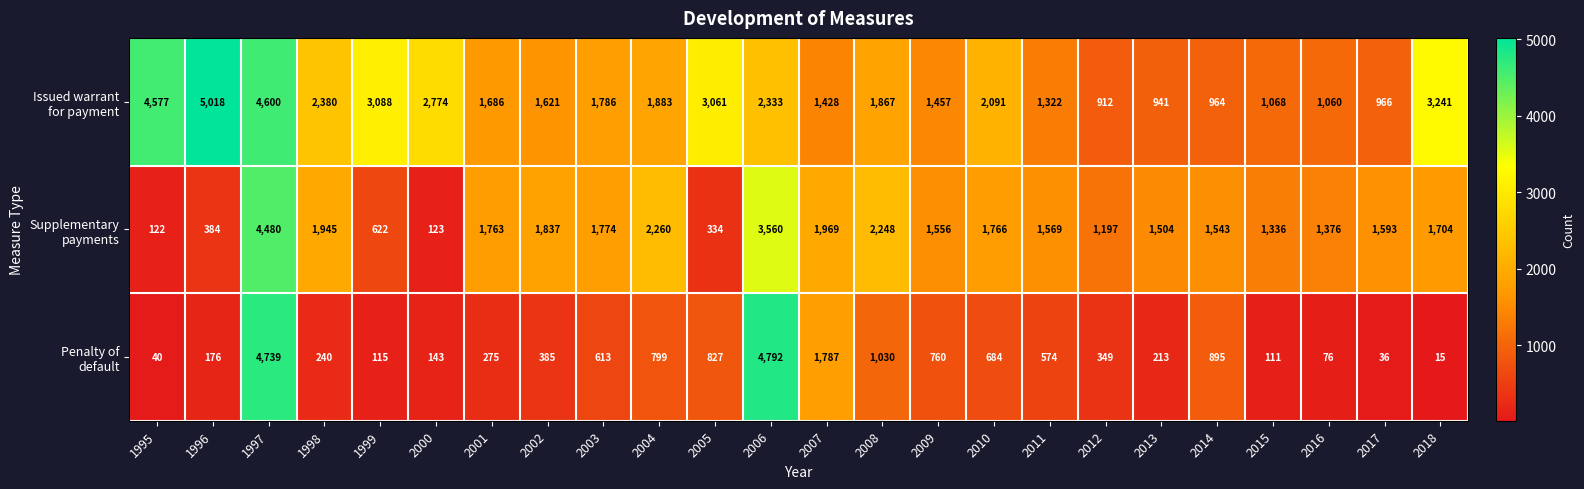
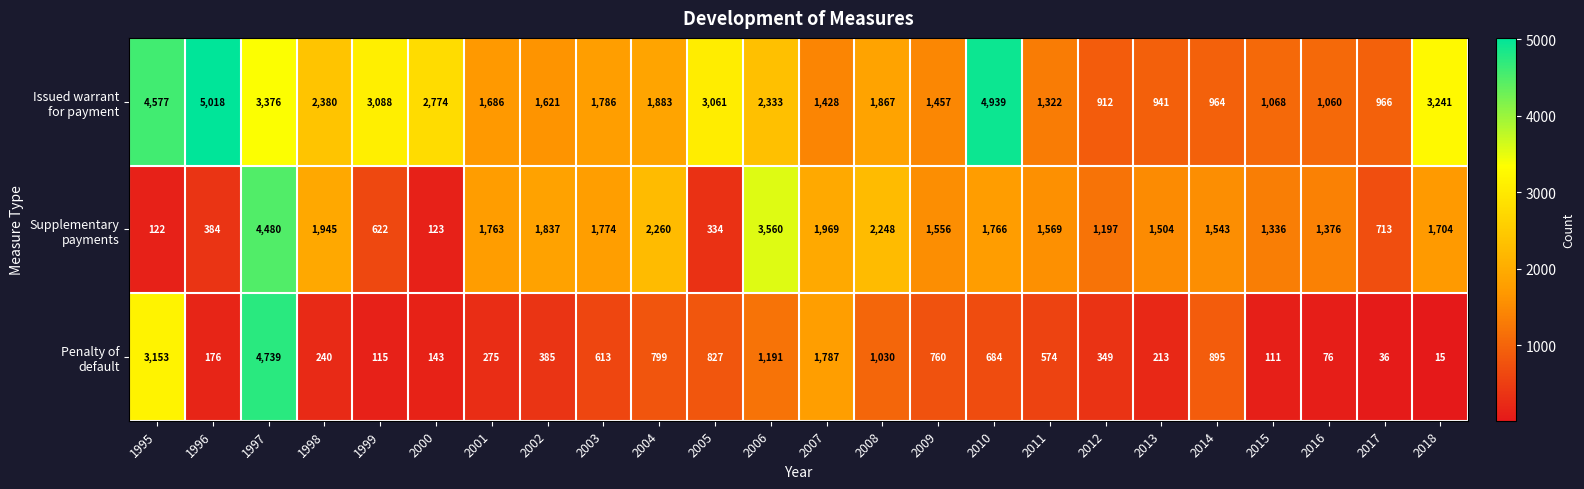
  {
    "Issued warrant for payment": {
      "1995": "4,577",
      "1996": "5,018",
-     "1997": "4,600",
+     "1997": "3,376",
      "1998": "2,380",
      "1999": "3,088",
      "2000": "2,774",
      "2001": "1,686",
      "2002": "1,621",
      "2003": "1,786",
      "2004": "1,883",
      "2005": "3,061",
      "2006": "2,333",
      "2007": "1,428",
      "2008": "1,867",
      "2009": "1,457",
-     "2010": "2,091",
+     "2010": "4,939",
      "2011": "1,322",
      "2012": "912",
      "2013": "941",
      "2014": "964",
      "2015": "1,068",
      "2016": "1,060",
      "2017": "966",
      "2018": "3,241"
    },
    "Supplementary payments": {
      "1995": "122",
      "1996": "384",
      "1997": "4,480",
      "1998": "1,945",
      "1999": "622",
      "2000": "123",
      "2001": "1,763",
      "2002": "1,837",
      "2003": "1,774",
      "2004": "2,260",
      "2005": "334",
      "2006": "3,560",
      "2007": "1,969",
      "2008": "2,248",
      "2009": "1,556",
      "2010": "1,766",
      "2011": "1,569",
      "2012": "1,197",
      "2013": "1,504",
      "2014": "1,543",
      "2015": "1,336",
      "2016": "1,376",
-     "2017": "1,593",
+     "2017": "713",
      "2018": "1,704"
    },
    "Penalty of default": {
-     "1995": "40",
+     "1995": "3,153",
      "1996": "176",
      "1997": "4,739",
      "1998": "240",
      "1999": "115",
      "2000": "143",
      "2001": "275",
      "2002": "385",
      "2003": "613",
      "2004": "799",
      "2005": "827",
-     "2006": "4,792",
+     "2006": "1,191",
      "2007": "1,787",
      "2008": "1,030",
      "2009": "760",
      "2010": "684",
      "2011": "574",
      "2012": "349",
      "2013": "213",
      "2014": "895",
      "2015": "111",
      "2016": "76",
      "2017": "36",
      "2018": "15"
    }
  }
